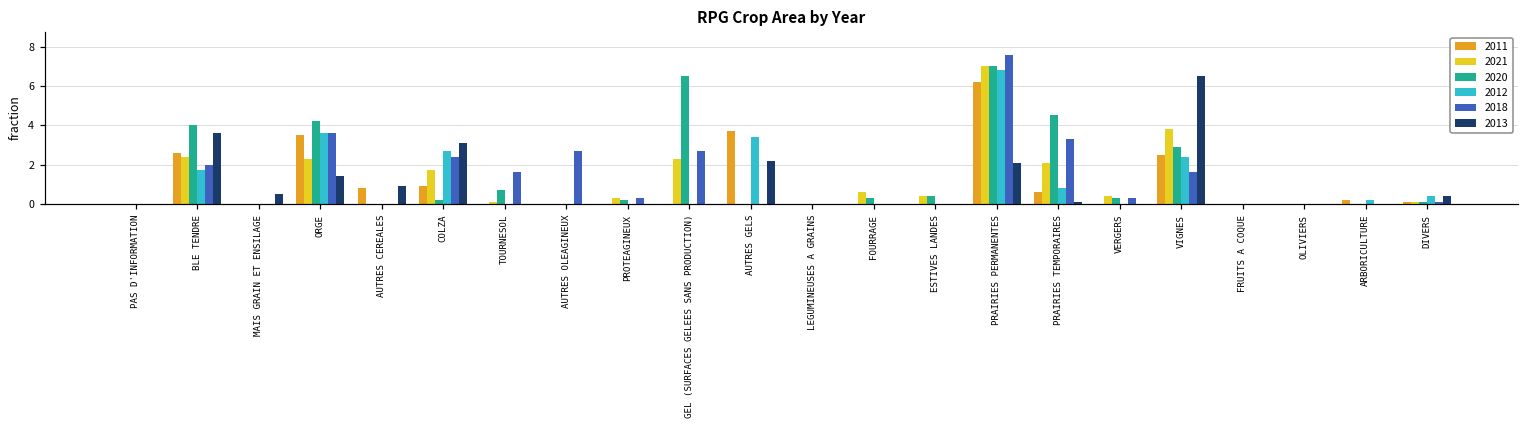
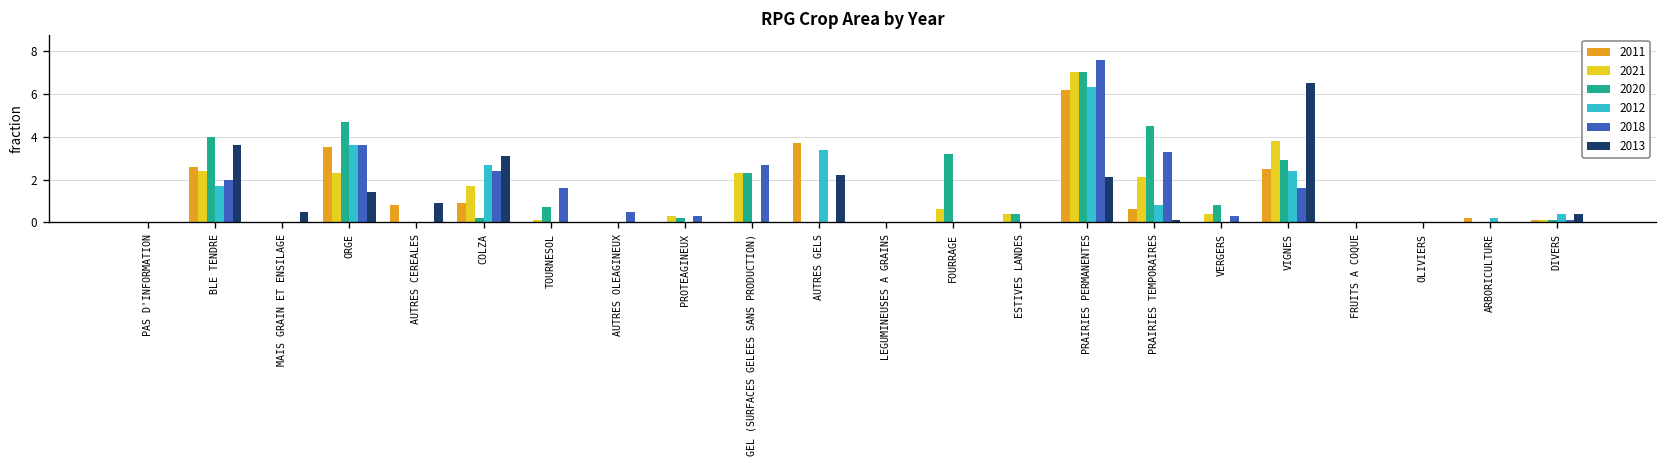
  {
    "2020": {
      "PAS D'INFORMATION": 0.0,
      "BLE TENDRE": 4.0,
      "MAIS GRAIN ET ENSILAGE": 0.0,
-     "ORGE": 4.2,
+     "ORGE": 4.7,
      "AUTRES CEREALES": 0.0,
      "COLZA": 0.2,
      "TOURNESOL": 0.7,
      "AUTRES OLEAGINEUX": 0.0,
      "PROTEAGINEUX": 0.2,
-     "GEL (SURFACES GELEES SANS PRODUCTION)": 6.5,
+     "GEL (SURFACES GELEES SANS PRODUCTION)": 2.3,
      "AUTRES GELS": 0.0,
      "LEGUMINEUSES A GRAINS": 0.0,
-     "FOURRAGE": 0.3,
+     "FOURRAGE": 3.2,
      "ESTIVES LANDES": 0.4,
      "PRAIRIES PERMANENTES": 7.0,
      "PRAIRIES TEMPORAIRES": 4.5,
-     "VERGERS": 0.3,
+     "VERGERS": 0.8,
      "VIGNES": 2.9,
      "FRUITS A COQUE": 0.0,
      "OLIVIERS": 0.0,
      "ARBORICULTURE": 0.0
    },
    "2012": {
      "PAS D'INFORMATION": 0.0,
      "BLE TENDRE": 1.7,
      "MAIS GRAIN ET ENSILAGE": 0.0,
      "ORGE": 3.6,
      "AUTRES CEREALES": 0.0,
      "COLZA": 2.7,
      "TOURNESOL": 0.0,
      "AUTRES OLEAGINEUX": 0.0,
      "PROTEAGINEUX": 0.0,
      "GEL (SURFACES GELEES SANS PRODUCTION)": 0.0,
      "AUTRES GELS": 3.4,
      "LEGUMINEUSES A GRAINS": 0.0,
      "FOURRAGE": 0.0,
      "ESTIVES LANDES": 0.0,
-     "PRAIRIES PERMANENTES": 6.8,
+     "PRAIRIES PERMANENTES": 6.3,
      "PRAIRIES TEMPORAIRES": 0.8,
      "VERGERS": 0.0,
      "VIGNES": 2.4,
      "FRUITS A COQUE": 0.0,
      "OLIVIERS": 0.0,
      "ARBORICULTURE": 0.2,
      "DIVERS": 0.4
    },
    "2018": {
      "PAS D'INFORMATION": 0.0,
      "BLE TENDRE": 2.0,
      "MAIS GRAIN ET ENSILAGE": 0.0,
      "ORGE": 3.6,
      "AUTRES CEREALES": 0.0,
      "COLZA": 2.4,
      "TOURNESOL": 1.6,
-     "AUTRES OLEAGINEUX": 2.7,
+     "AUTRES OLEAGINEUX": 0.5,
      "PROTEAGINEUX": 0.3,
      "GEL (SURFACES GELEES SANS PRODUCTION)": 2.7,
      "AUTRES GELS": 0.0,
      "LEGUMINEUSES A GRAINS": 0.0,
      "FOURRAGE": 0.0,
      "ESTIVES LANDES": 0.0,
      "PRAIRIES PERMANENTES": 7.6,
      "PRAIRIES TEMPORAIRES": 3.3,
      "VERGERS": 0.3,
      "VIGNES": 1.6,
      "FRUITS A COQUE": 0.0,
      "OLIVIERS": 0.0,
      "ARBORICULTURE": 0.0
    },
    "2013": {
      "PAS D'INFORMATION": 0.0,
      "BLE TENDRE": 3.6,
      "MAIS GRAIN ET ENSILAGE": 0.5,
      "ORGE": 1.4,
      "AUTRES CEREALES": 0.9,
      "COLZA": 3.1,
      "TOURNESOL": 0.0,
      "AUTRES OLEAGINEUX": 0.0,
      "PROTEAGINEUX": 0.0,
      "GEL (SURFACES GELEES SANS PRODUCTION)": 0.0,
      "AUTRES GELS": 2.2,
      "LEGUMINEUSES A GRAINS": 0.0,
      "FOURRAGE": 0.0,
      "ESTIVES LANDES": 0.0,
      "PRAIRIES PERMANENTES": 2.1,
      "VERGERS": 0.0,
      "VIGNES": 6.5,
      "FRUITS A COQUE": 0.0,
      "OLIVIERS": 0.0,
      "ARBORICULTURE": 0.0,
      "DIVERS": 0.4
    }
  }
